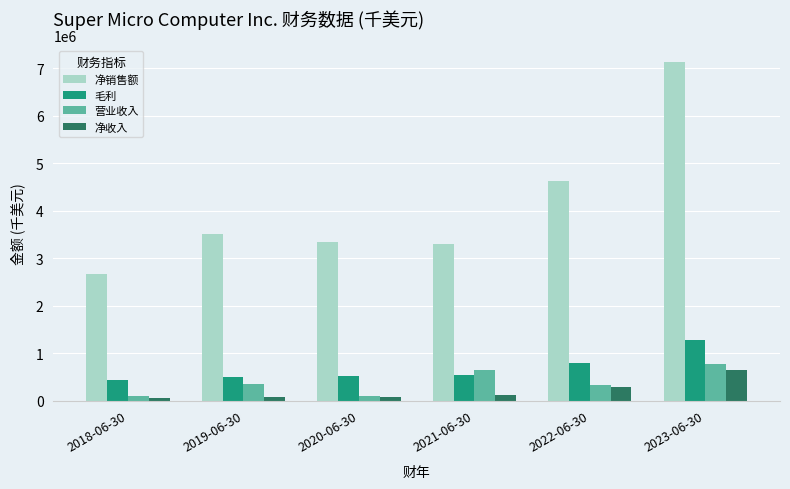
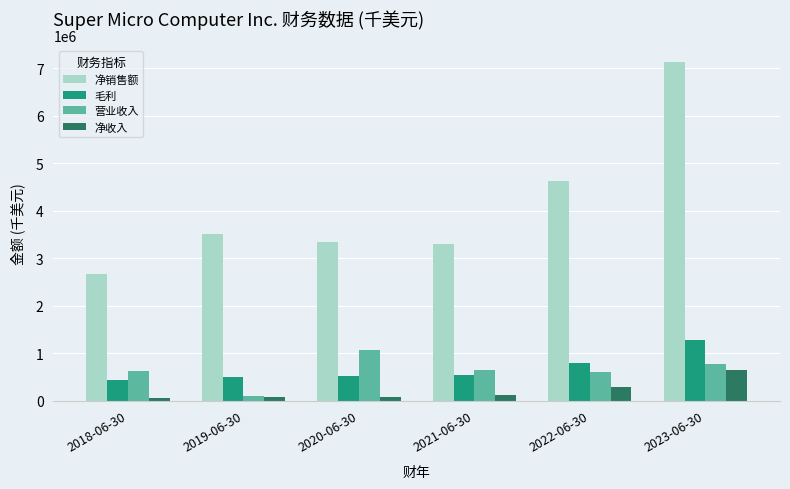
  {
    "净销售额": {
      "2018-06-30": 2700000,
      "2019-06-30": 3500000,
      "2020-06-30": 3300000,
      "2021-06-30": 3300000,
      "2022-06-30": 4600000,
      "2023-06-30": 7100000
    },
    "营业收入": {
-     "2018-06-30": 100000,
-     "2019-06-30": 400000,
-     "2020-06-30": 100000,
+     "2018-06-30": 600000,
+     "2019-06-30": 100000,
+     "2020-06-30": 1100000,
      "2021-06-30": 600000,
-     "2022-06-30": 300000,
+     "2022-06-30": 600000,
      "2023-06-30": 800000
    }
  }
